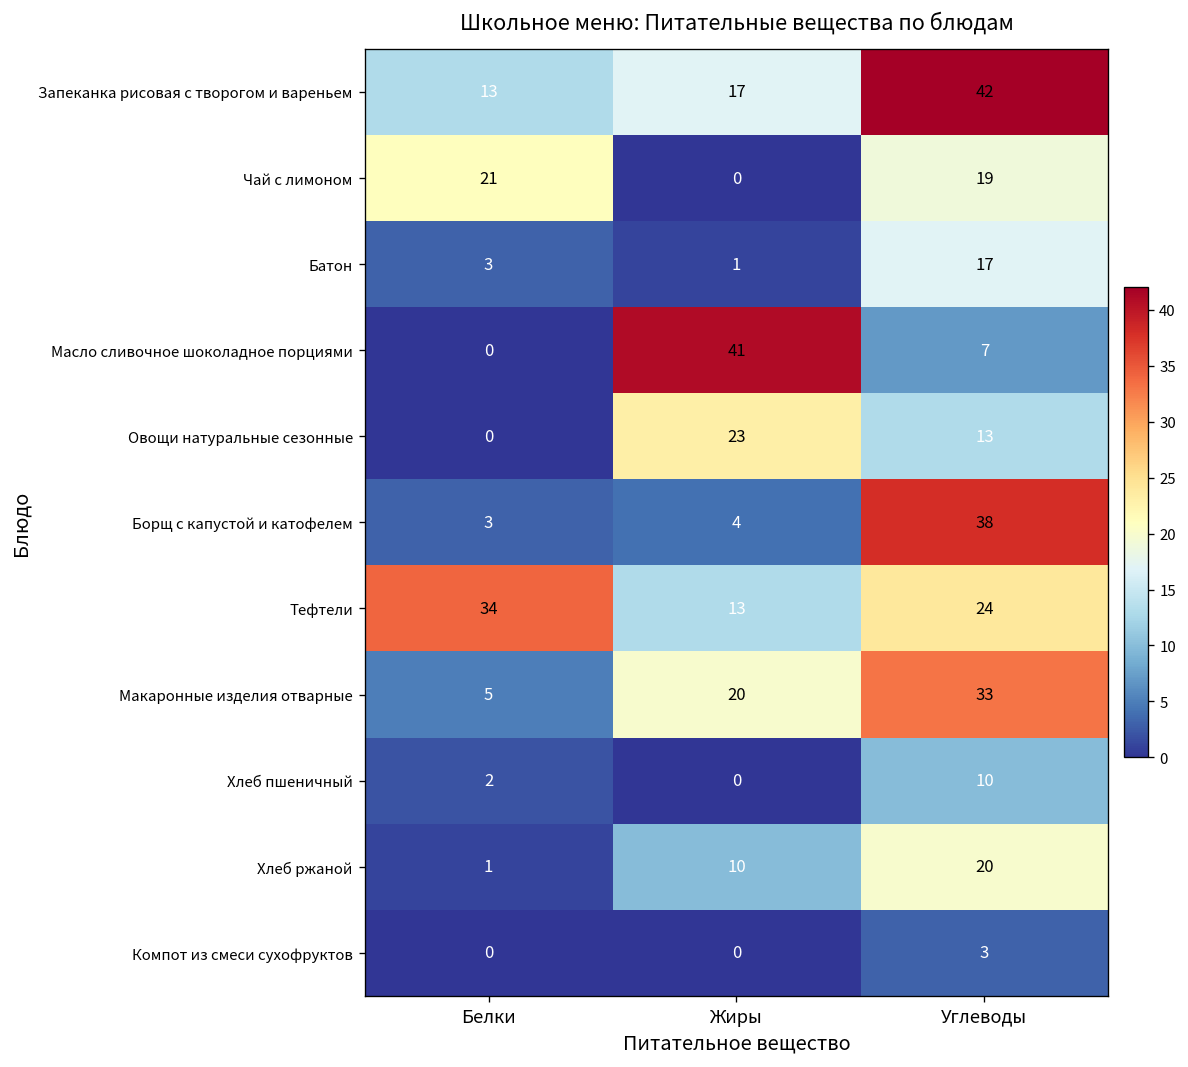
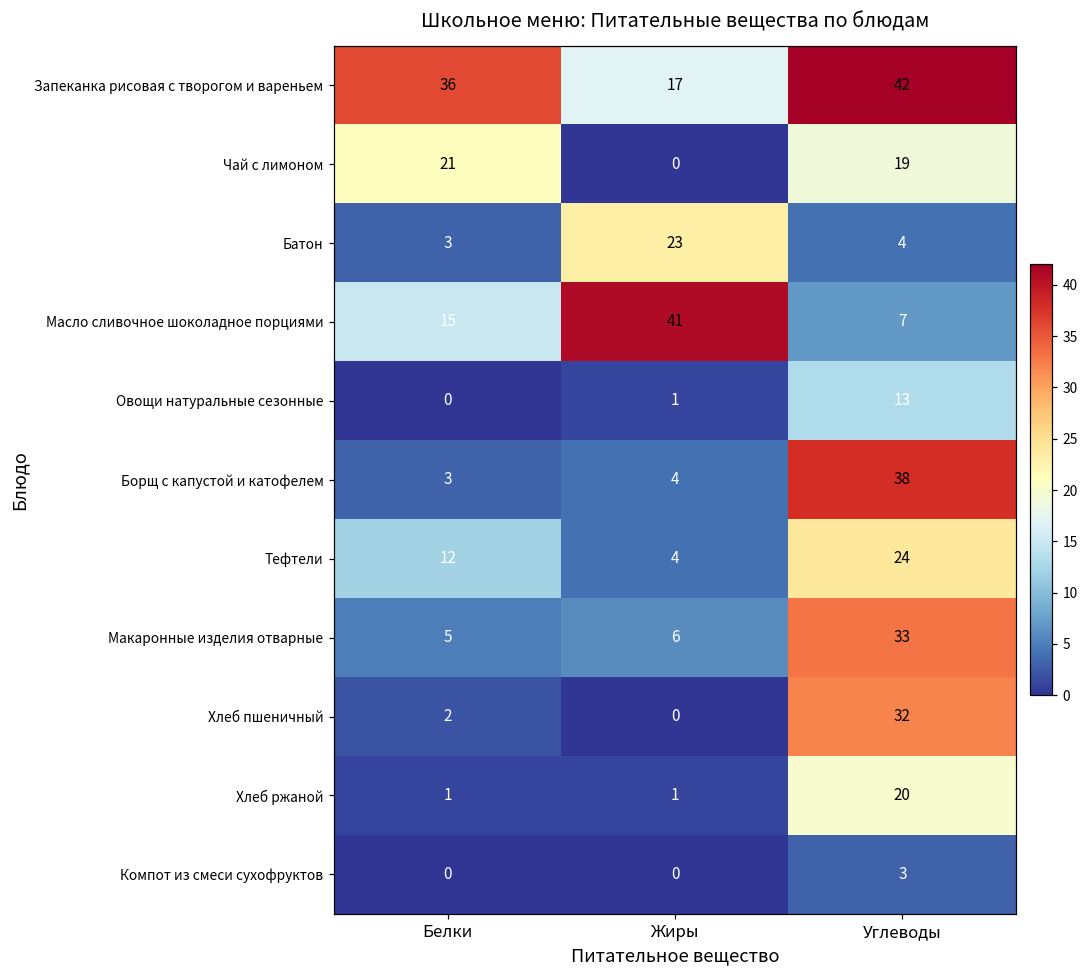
  {
    "Запеканка рисовая с творогом и вареньем": {
-     "Белки": 13,
+     "Белки": 36,
      "Жиры": 17,
      "Углеводы": 42
    },
    "Чай с лимоном": {
      "Белки": 21,
      "Жиры": 0,
      "Углеводы": 19
    },
    "Батон": {
      "Белки": 3,
-     "Жиры": 1,
-     "Углеводы": 17
+     "Жиры": 23,
+     "Углеводы": 4
    },
    "Масло сливочное шоколадное порциями": {
-     "Белки": 0,
+     "Белки": 15,
      "Жиры": 41,
      "Углеводы": 7
    },
    "Овощи натуральные сезонные": {
      "Белки": 0,
-     "Жиры": 23,
+     "Жиры": 1,
      "Углеводы": 13
    },
    "Борщ с капустой и катофелем": {
      "Белки": 3,
      "Жиры": 4,
      "Углеводы": 38
    },
    "Тефтели": {
-     "Белки": 34,
-     "Жиры": 13,
+     "Белки": 12,
+     "Жиры": 4,
      "Углеводы": 24
    },
    "Макаронные изделия отварные": {
      "Белки": 5,
-     "Жиры": 20,
+     "Жиры": 6,
      "Углеводы": 33
    },
    "Хлеб пшеничный": {
      "Белки": 2,
      "Жиры": 0,
-     "Углеводы": 10
+     "Углеводы": 32
    },
    "Хлеб ржаной": {
      "Белки": 1,
-     "Жиры": 10,
+     "Жиры": 1,
      "Углеводы": 20
    },
    "Компот из смеси сухофруктов": {
      "Белки": 0,
      "Жиры": 0,
      "Углеводы": 3
    }
  }
